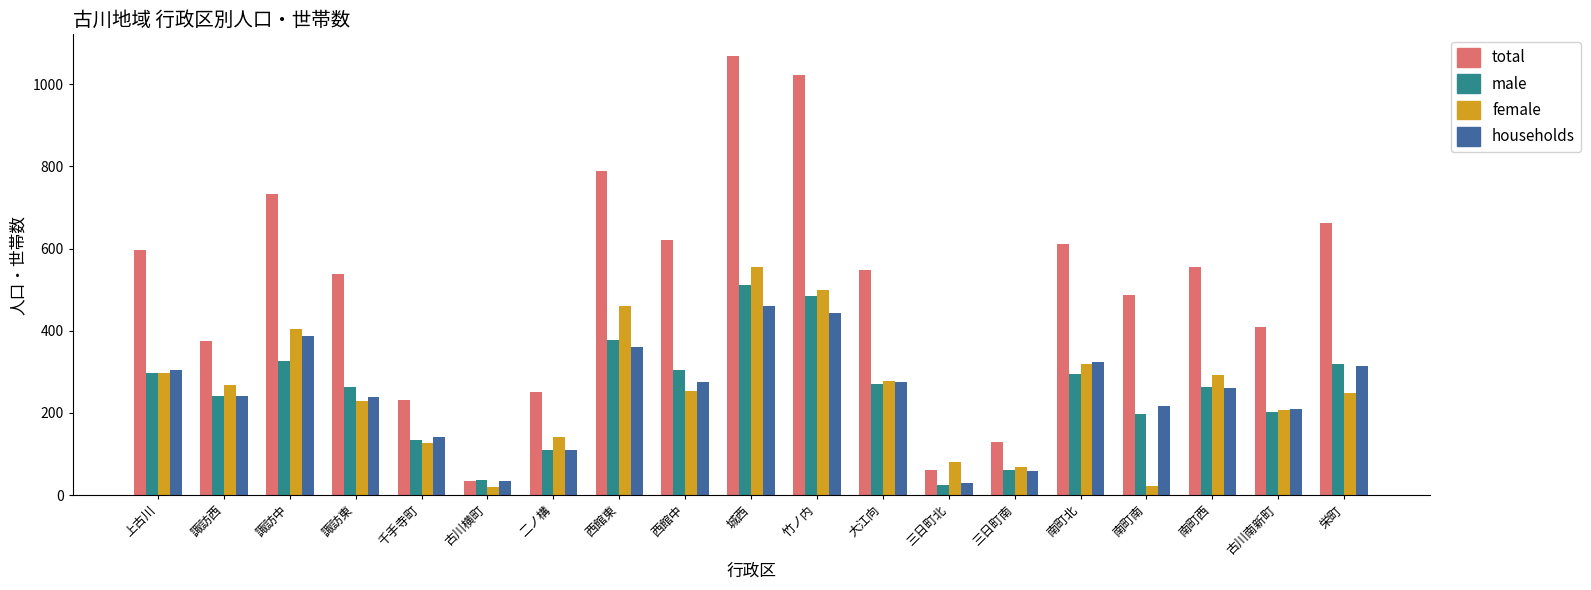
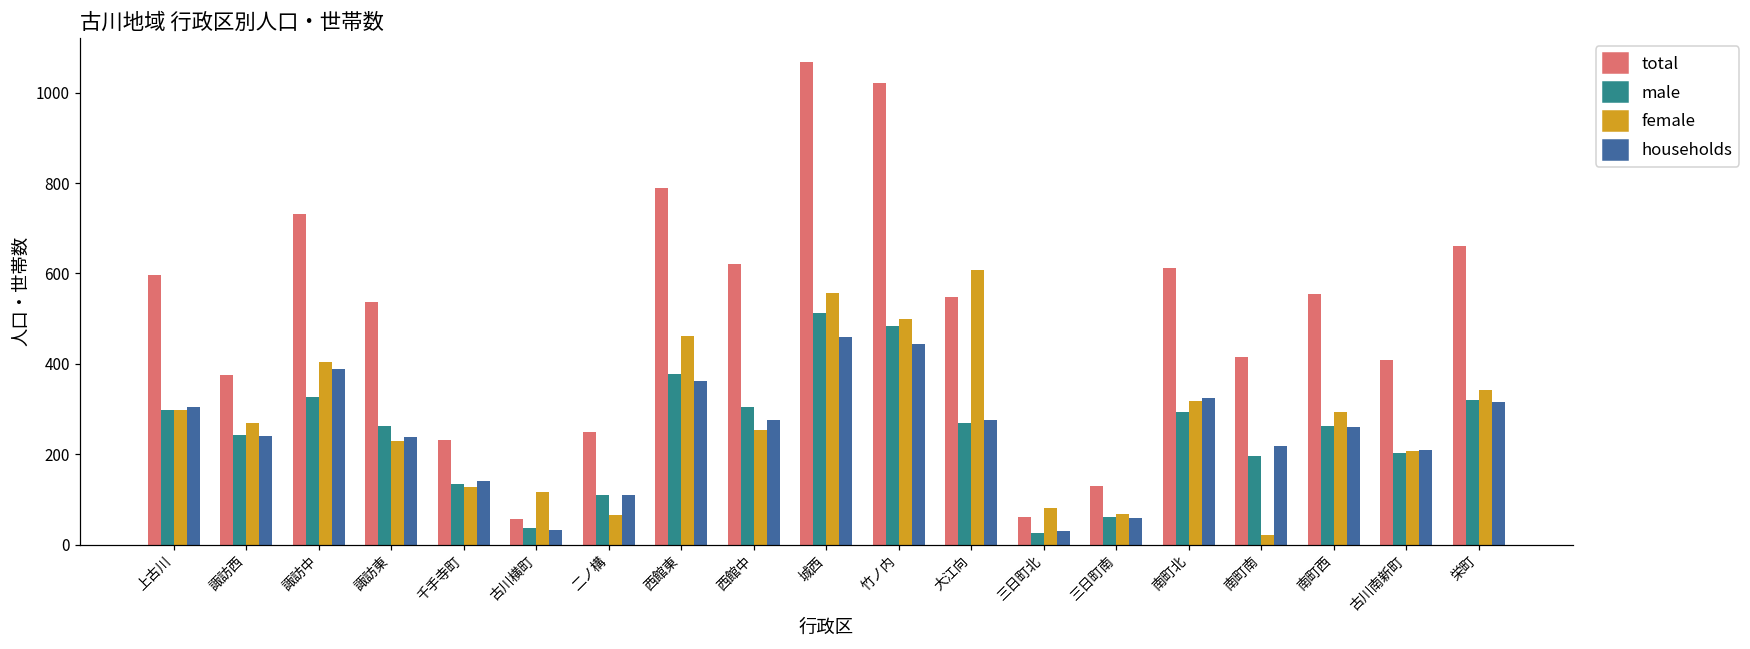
  {
    "total": {
      "上古川": 600,
      "諏訪西": 380,
      "諏訪中": 730,
      "諏訪東": 540,
      "千手寺町": 230,
-     "古川横町": 40,
+     "古川横町": 60,
      "二ノ構": 250,
      "西館東": 790,
      "西館中": 620,
      "城西": 1070,
      "竹ノ内": 1020,
      "大江向": 550,
      "三日町北": 60,
      "三日町南": 130,
      "南町北": 610,
-     "南町南": 490,
+     "南町南": 420,
      "南町西": 560,
      "古川南新町": 410,
      "栄町": 660
    },
    "female": {
      "上古川": 300,
      "諏訪西": 270,
      "諏訪中": 410,
      "諏訪東": 230,
      "千手寺町": 130,
-     "古川横町": 20,
-     "二ノ構": 140,
+     "古川横町": 120,
+     "二ノ構": 70,
      "西館東": 460,
      "西館中": 250,
      "城西": 560,
      "竹ノ内": 500,
-     "大江向": 280,
+     "大江向": 610,
      "三日町北": 80,
      "三日町南": 70,
      "南町北": 320,
      "南町南": 20,
      "南町西": 290,
      "古川南新町": 210,
-     "栄町": 250
+     "栄町": 340
    }
  }
